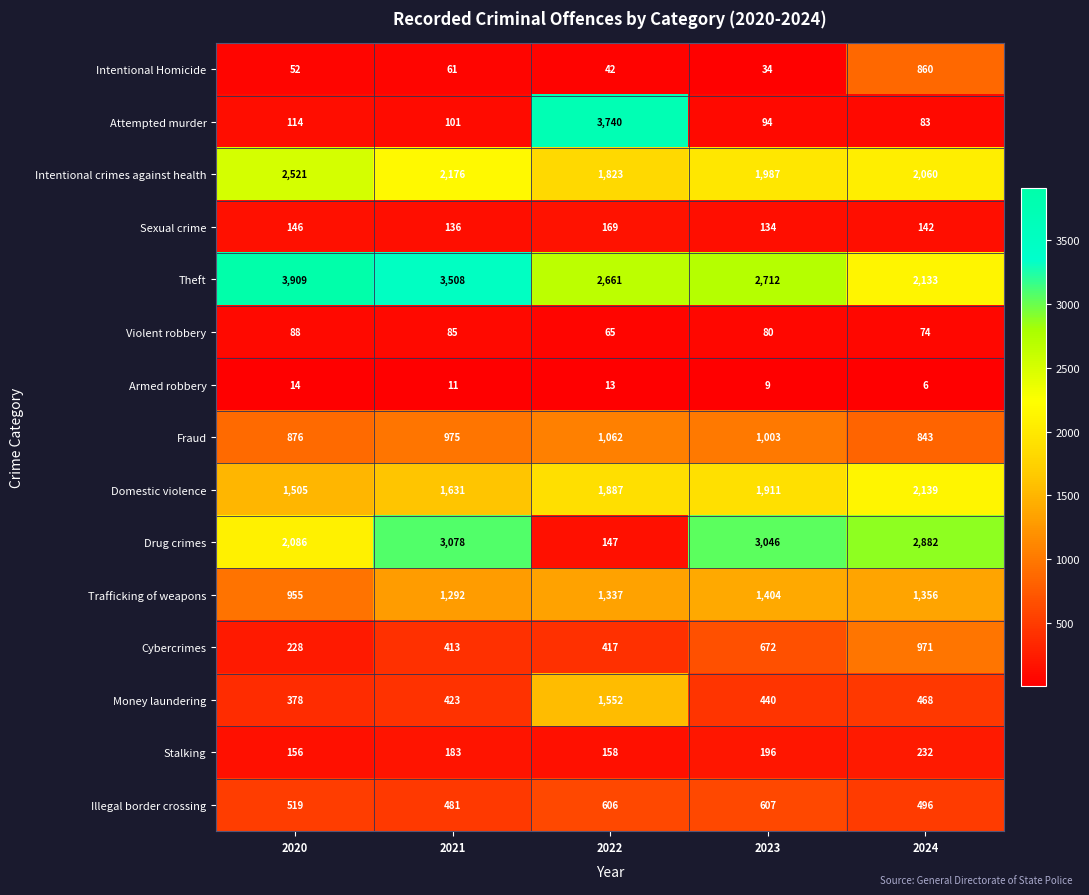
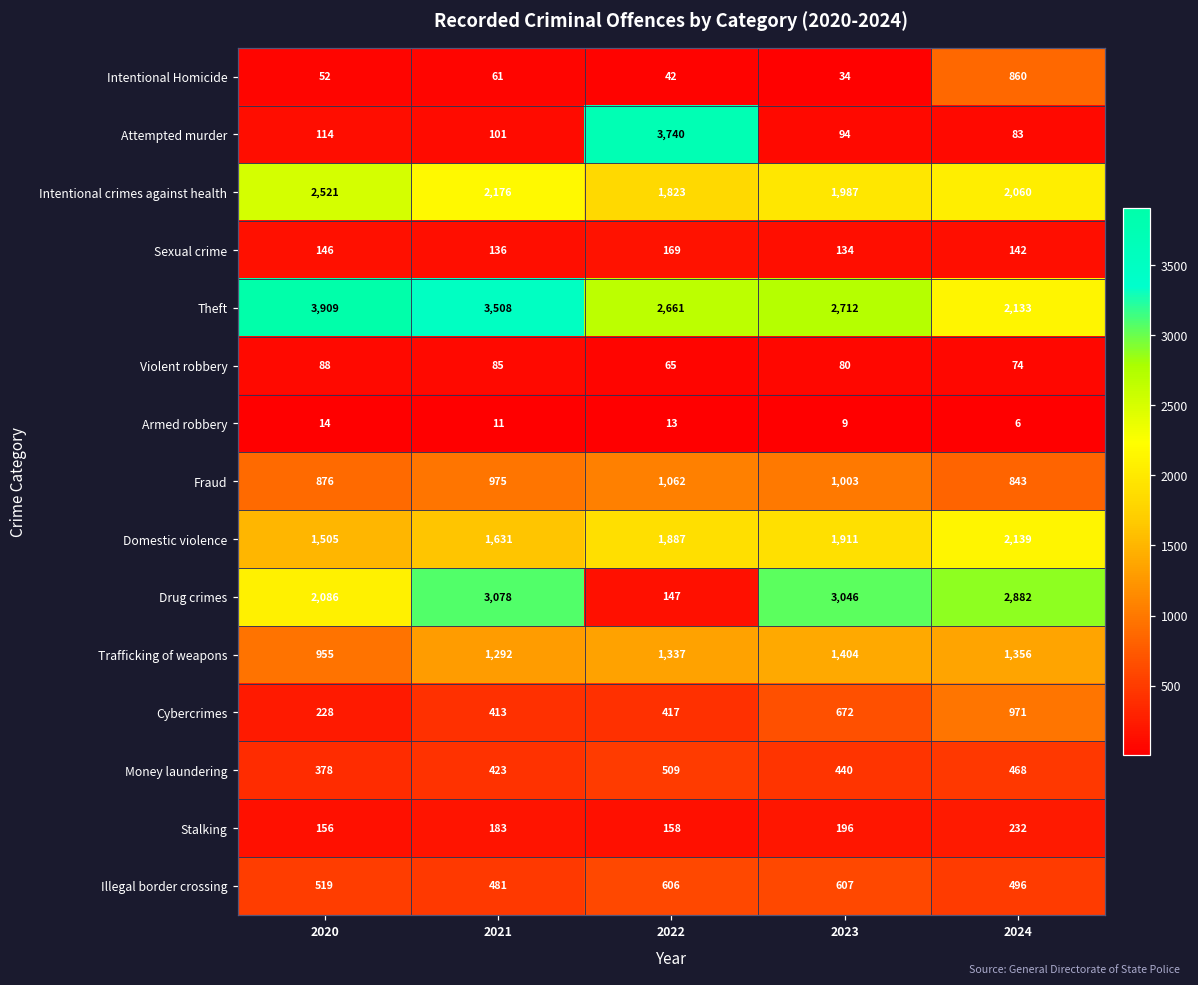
  {
    "Intentional Homicide": {
      "2020": "52",
      "2021": "61",
      "2022": "42",
      "2023": "34",
      "2024": "860"
    },
    "Attempted murder": {
      "2020": "114",
      "2021": "101",
      "2022": "3,740",
      "2023": "94",
      "2024": "83"
    },
    "Intentional crimes against health": {
      "2020": "2,521",
      "2021": "2,176",
      "2022": "1,823",
      "2023": "1,987",
      "2024": "2,060"
    },
    "Sexual crime": {
      "2020": "146",
      "2021": "136",
      "2022": "169",
      "2023": "134",
      "2024": "142"
    },
    "Theft": {
      "2020": "3,909",
      "2021": "3,508",
      "2022": "2,661",
      "2023": "2,712",
      "2024": "2,133"
    },
    "Violent robbery": {
      "2020": "88",
      "2021": "85",
      "2022": "65",
      "2023": "80",
      "2024": "74"
    },
    "Armed robbery": {
      "2020": "14",
      "2021": "11",
      "2022": "13",
      "2023": "9",
      "2024": "6"
    },
    "Fraud": {
      "2020": "876",
      "2021": "975",
      "2022": "1,062",
      "2023": "1,003",
      "2024": "843"
    },
    "Domestic violence": {
      "2020": "1,505",
      "2021": "1,631",
      "2022": "1,887",
      "2023": "1,911",
      "2024": "2,139"
    },
    "Drug crimes": {
      "2020": "2,086",
      "2021": "3,078",
      "2022": "147",
      "2023": "3,046",
      "2024": "2,882"
    },
    "Trafficking of weapons": {
      "2020": "955",
      "2021": "1,292",
      "2022": "1,337",
      "2023": "1,404",
      "2024": "1,356"
    },
    "Cybercrimes": {
      "2020": "228",
      "2021": "413",
      "2022": "417",
      "2023": "672",
      "2024": "971"
    },
    "Money laundering": {
      "2020": "378",
      "2021": "423",
-     "2022": "1,552",
+     "2022": "509",
      "2023": "440",
      "2024": "468"
    },
    "Stalking": {
      "2020": "156",
      "2021": "183",
      "2022": "158",
      "2023": "196",
      "2024": "232"
    },
    "Illegal border crossing": {
      "2020": "519",
      "2021": "481",
      "2022": "606",
      "2023": "607",
      "2024": "496"
    }
  }
